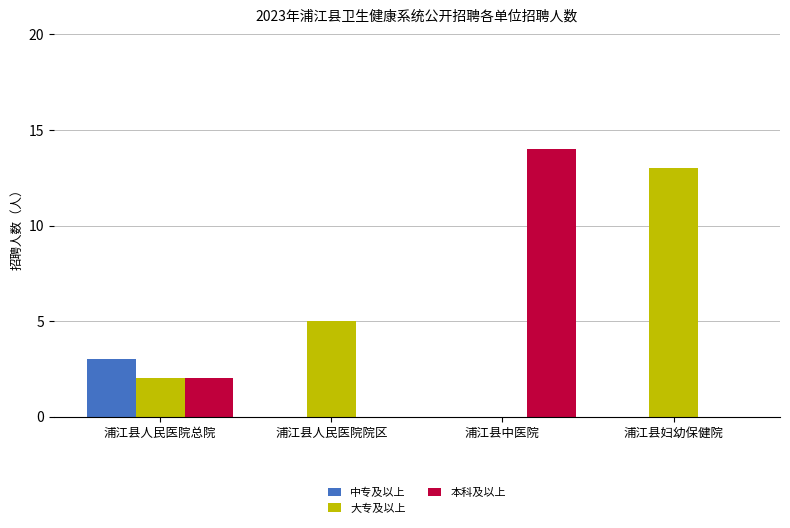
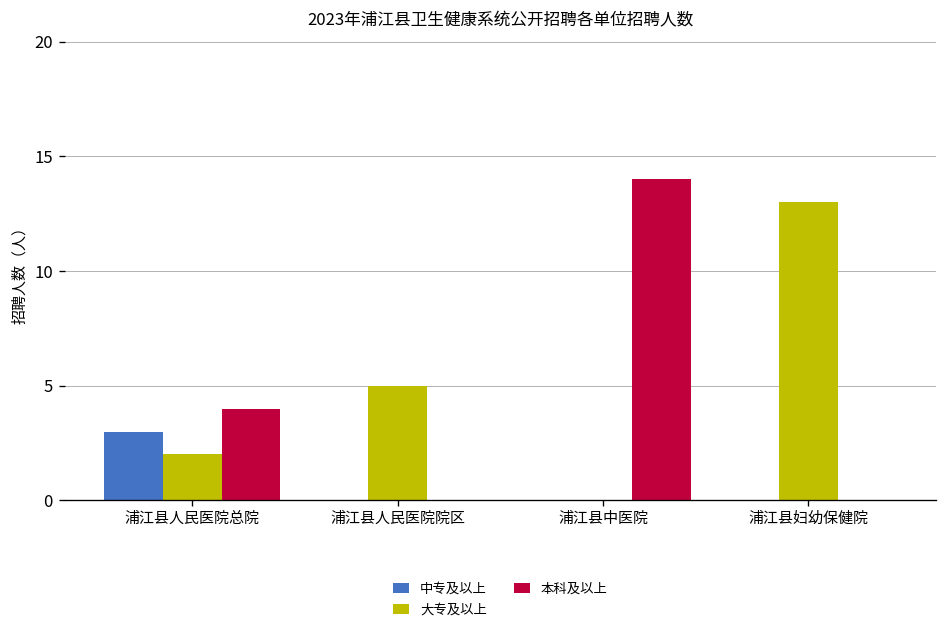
  {
    "中专及以上": {
      "浦江县人民医院总院": 3,
      "浦江县人民医院院区": 0,
      "浦江县中医院": 0,
      "浦江县妇幼保健院": 0
    },
    "大专及以上": {
      "浦江县人民医院总院": 2,
      "浦江县人民医院院区": 5,
      "浦江县中医院": 0,
      "浦江县妇幼保健院": 13
    },
    "本科及以上": {
-     "浦江县人民医院总院": 2,
+     "浦江县人民医院总院": 4,
      "浦江县人民医院院区": 0,
      "浦江县中医院": 14,
      "浦江县妇幼保健院": 0
    }
  }
